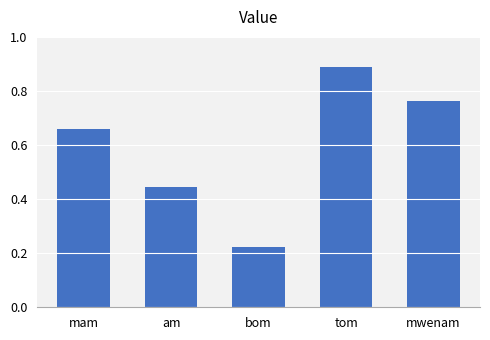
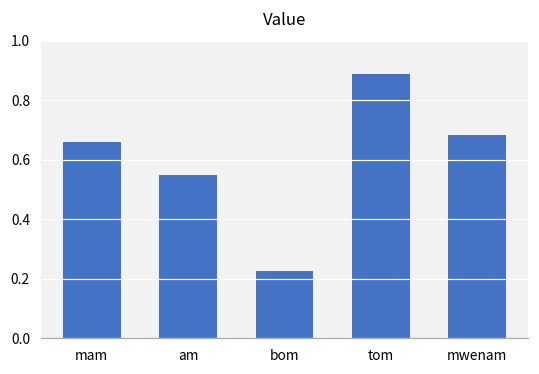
  {
    "mam": 0.66,
-   "am": 0.44,
+   "am": 0.55,
    "bom": 0.22,
    "tom": 0.89,
-   "mwenam": 0.76
+   "mwenam": 0.68
  }
